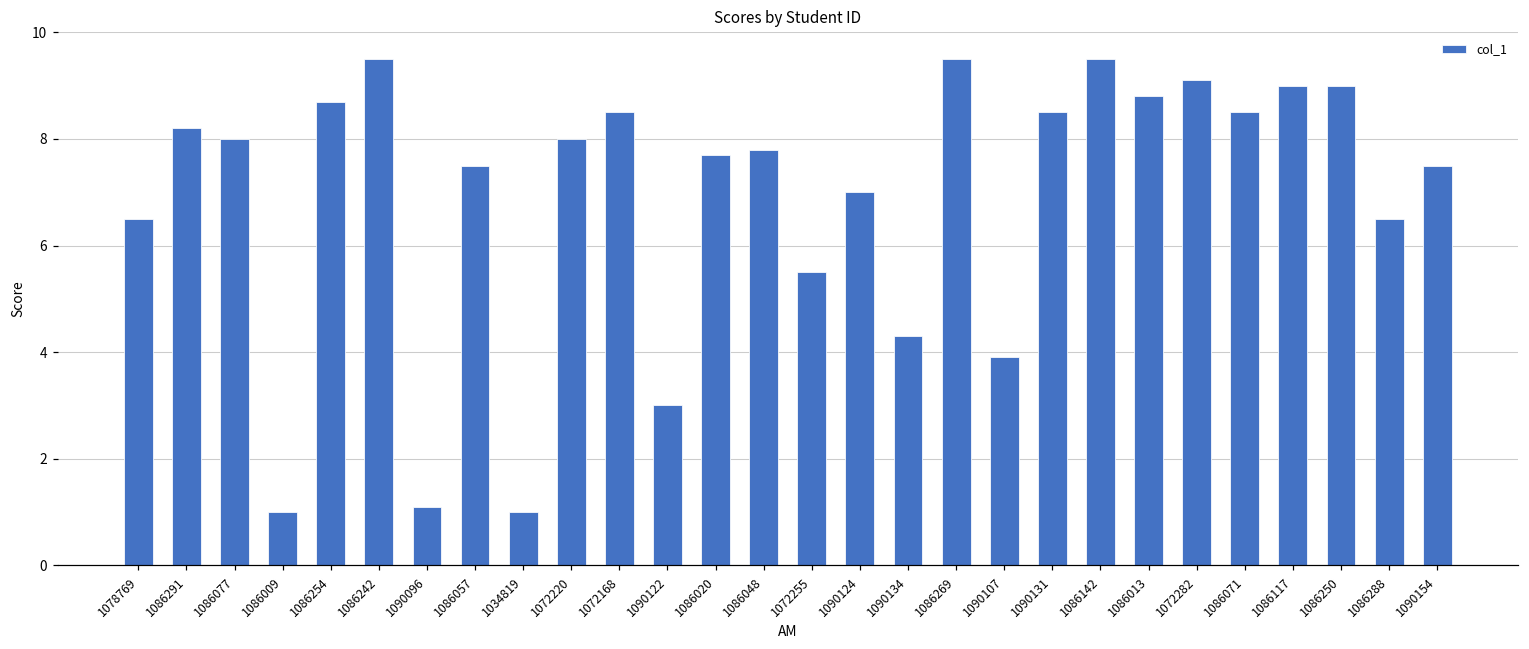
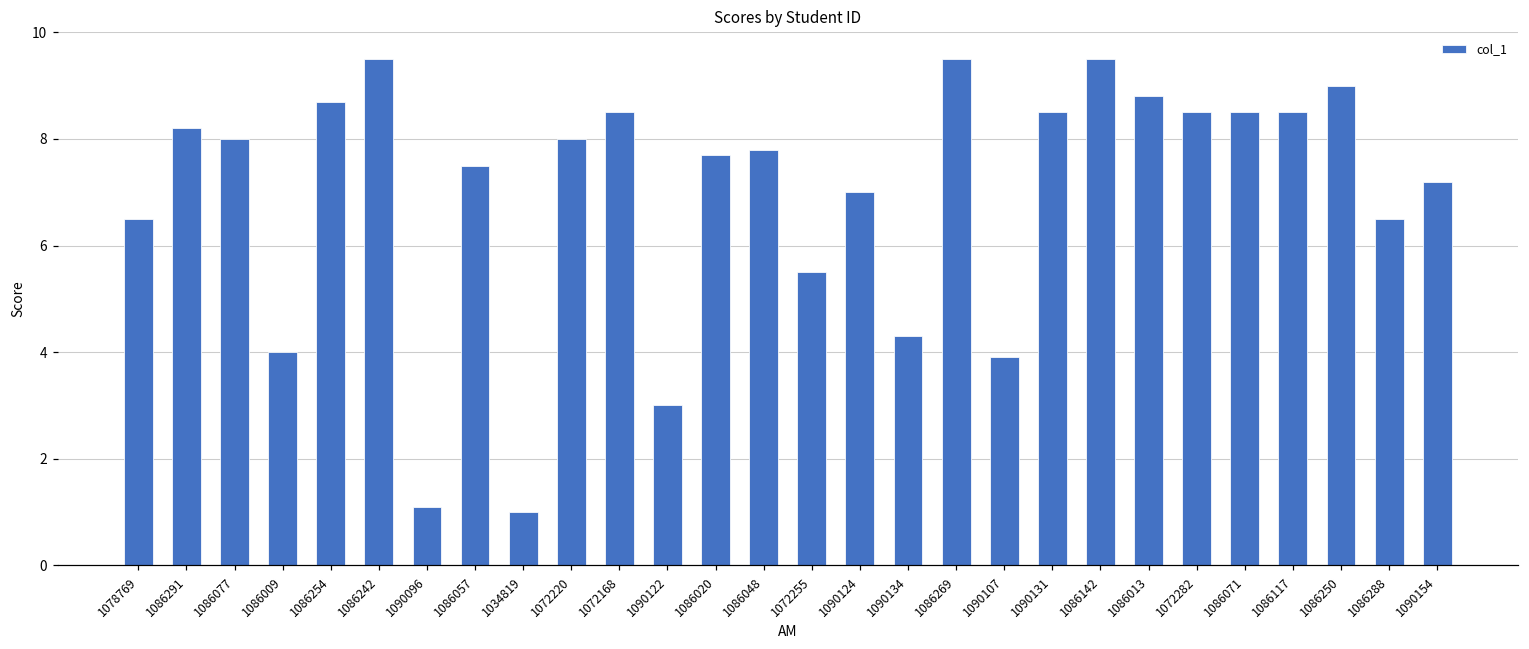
  {
    "1078769": 6.5,
    "1086291": 8.2,
    "1086077": 8.0,
-   "1086009": 1,
+   "1086009": 4,
    "1086254": 8.7,
    "1086242": 9.5,
    "1090096": 1.1,
    "1086057": 7.5,
    "1034819": 1.0,
    "1072220": 8.0,
    "1072168": 8.5,
    "1090122": 3.0,
    "1086020": 7.7,
    "1086048": 7.8,
    "1072255": 5.5,
    "1090124": 7.0,
    "1090134": 4.3,
    "1086269": 9.5,
    "1090107": 3.9,
    "1090131": 8.5,
    "1086142": 9.5,
    "1086013": 8.8,
-   "1072282": 9.1,
+   "1072282": 8.5,
    "1086071": 8.5,
-   "1086117": 9.0,
+   "1086117": 8.5,
    "1086250": 9.0,
    "1086288": 6.5,
-   "1090154": 7.5
+   "1090154": 7.2
  }
